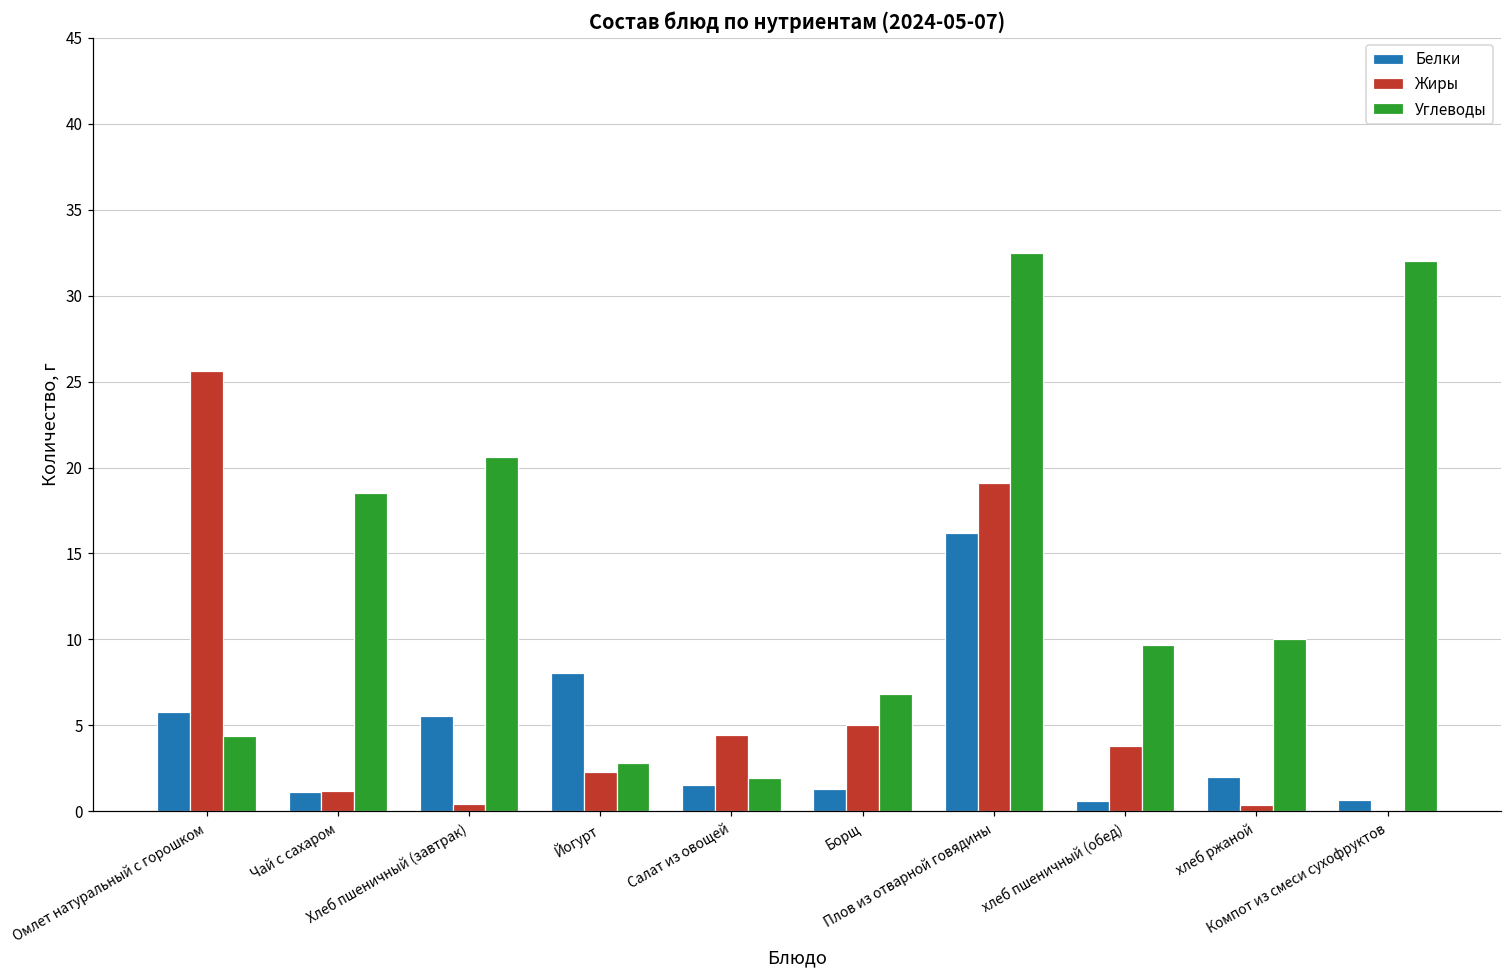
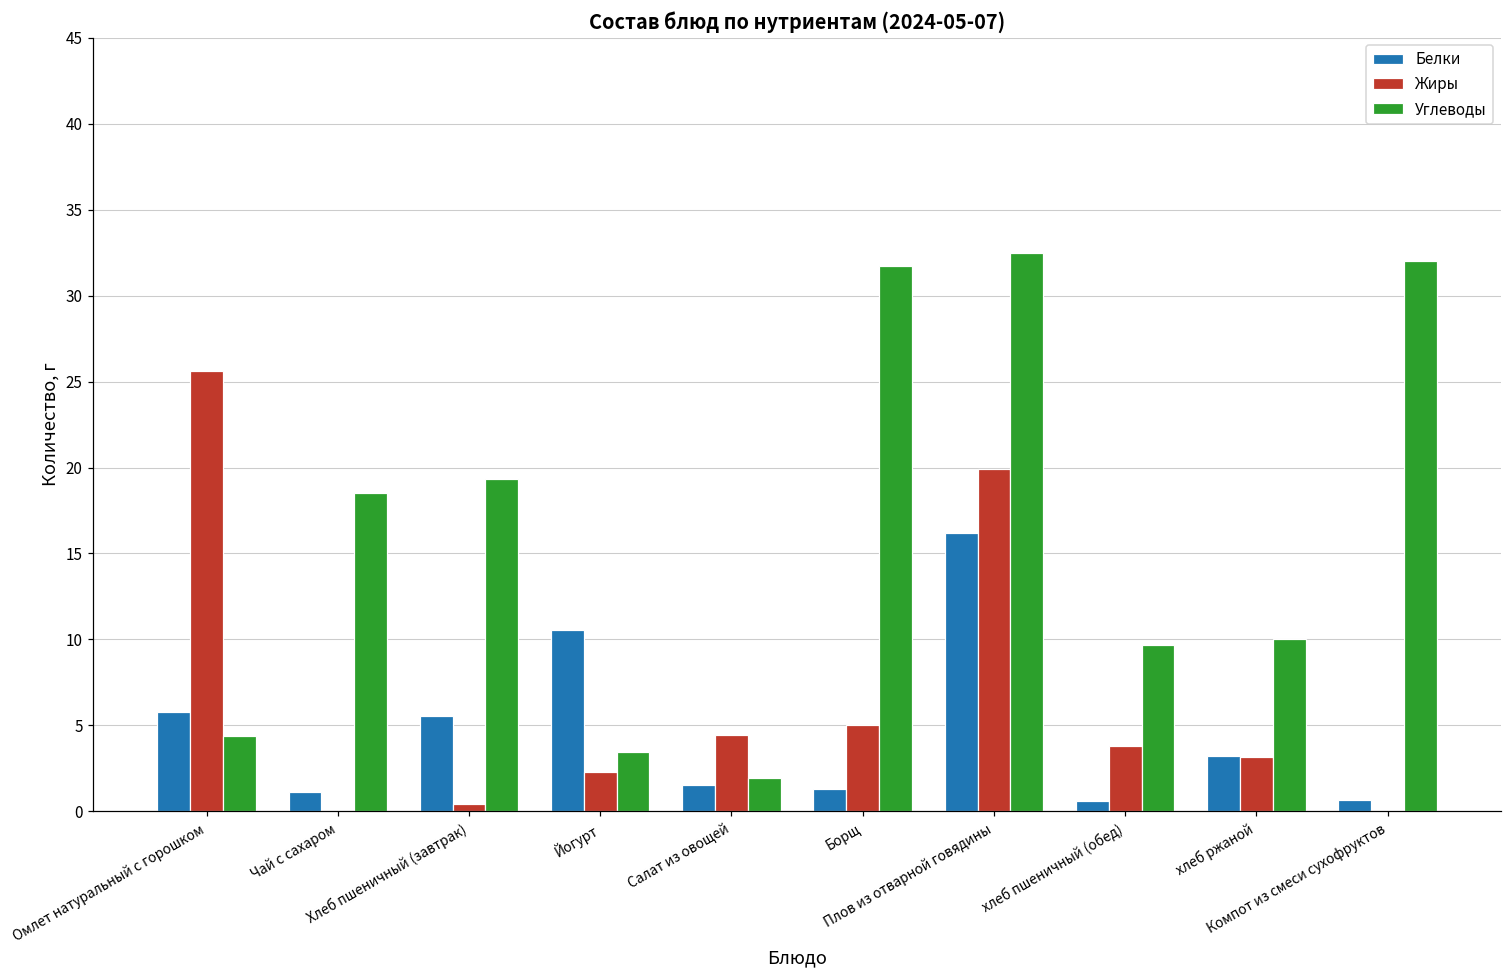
  {
    "Белки": {
      "Омлет натуральный с горошком": 5.8,
      "Чай с сахаром": 1.1,
      "Хлеб пшеничный (завтрак)": 5.5,
-     "Йогурт": 8.1,
+     "Йогурт": 10.5,
      "Салат из овощей": 1.6,
      "Борщ": 1.3,
      "Плов из отварной говядины": 16.2,
      "хлеб пшеничный (обед)": 0.6,
-     "хлеб ржаной": 2.0,
+     "хлеб ржаной": 3.2,
      "Компот из смеси сухофруктов": 0.7
    },
    "Жиры": {
      "Омлет натуральный с горошком": 25.6,
-     "Чай с сахаром": 1.2,
+     "Чай с сахаром": 0.0,
      "Хлеб пшеничный (завтрак)": 0.4,
      "Йогурт": 2.3,
      "Салат из овощей": 4.4,
      "Борщ": 5.0,
-     "Плов из отварной говядины": 19.1,
+     "Плов из отварной говядины": 19.9,
      "хлеб пшеничный (обед)": 3.8,
-     "хлеб ржаной": 0.4
+     "хлеб ржаной": 3.1
    },
    "Углеводы": {
      "Омлет натуральный с горошком": 4.4,
      "Чай с сахаром": 18.5,
-     "Хлеб пшеничный (завтрак)": 20.6,
-     "Йогурт": 2.8,
+     "Хлеб пшеничный (завтрак)": 19.3,
+     "Йогурт": 3.5,
      "Салат из овощей": 1.9,
-     "Борщ": 6.8,
+     "Борщ": 31.7,
      "Плов из отварной говядины": 32.5,
      "хлеб пшеничный (обед)": 9.7,
      "хлеб ржаной": 10.0,
      "Компот из смеси сухофруктов": 32.0
    }
  }
